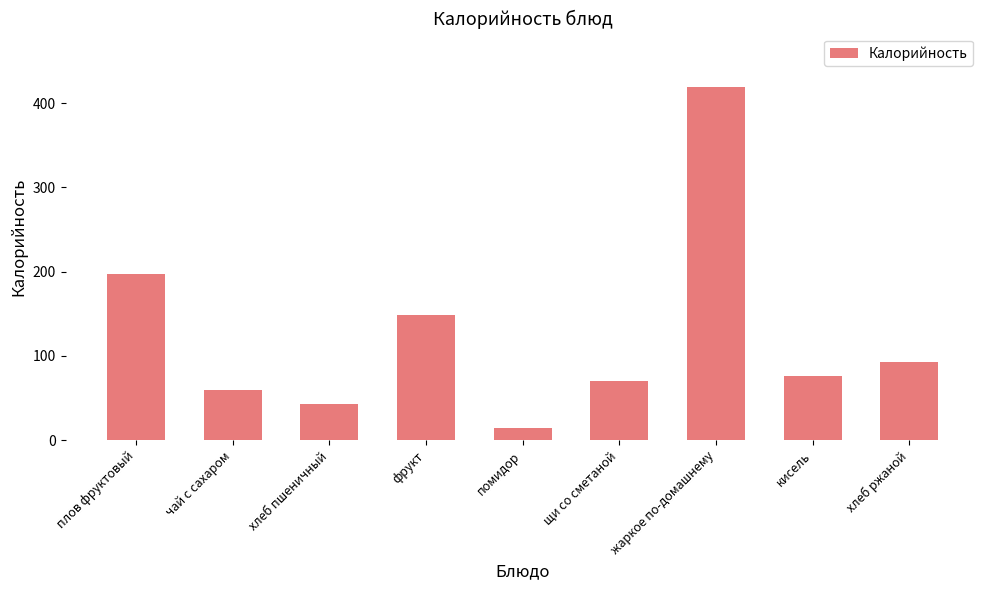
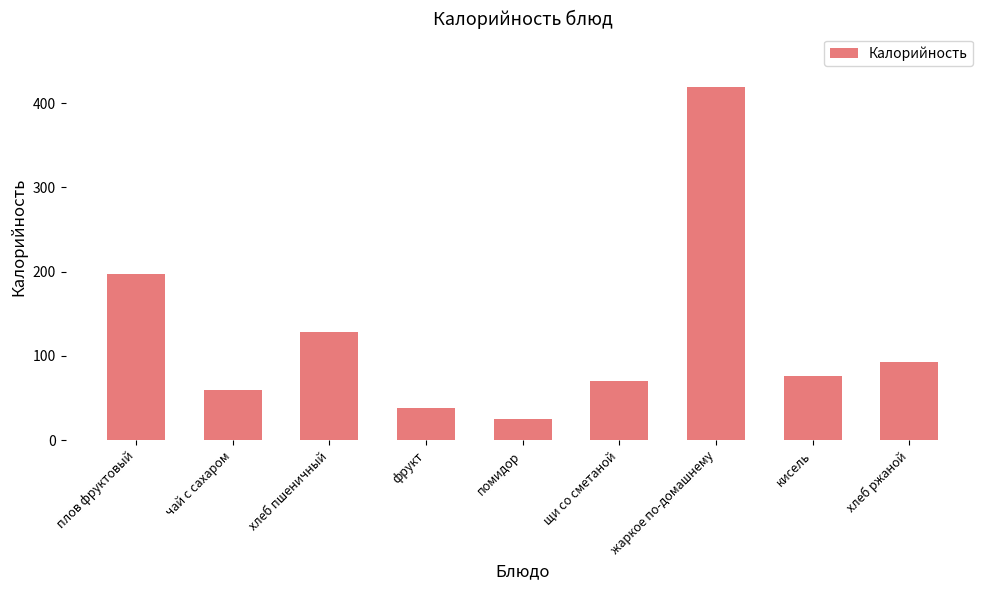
  {
    "плов фруктовый": 200,
    "чай с сахаром": 60,
-   "хлеб пшеничный": 40,
-   "фрукт": 150,
-   "помидор": 10,
+   "хлеб пшеничный": 130,
+   "фрукт": 40,
+   "помидор": 30,
    "щи со сметаной": 70,
    "жаркое по-домашнему": 420,
    "кисель": 80,
    "хлеб ржаной": 90
  }
